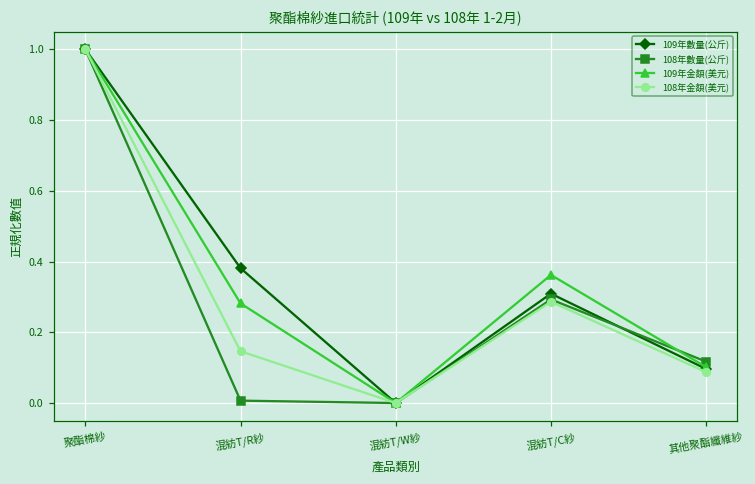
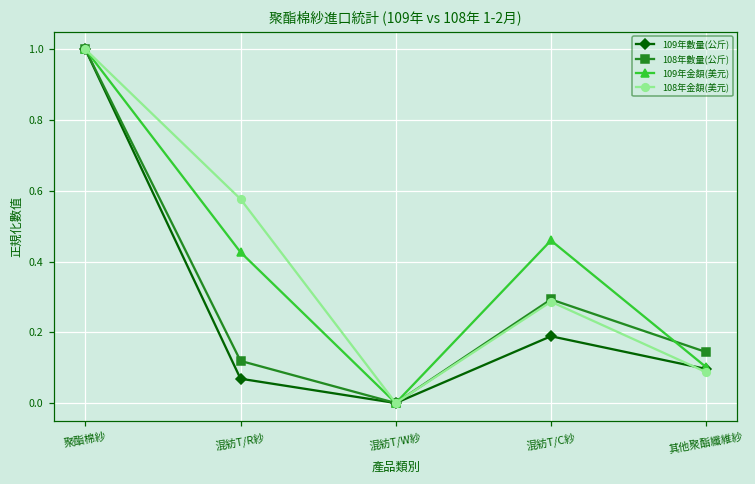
  {
    "109年數量(公斤)": {
-     "混紡T/R紗": 0.38,
-     "混紡T/C紗": 0.31
+     "混紡T/R紗": 0.07,
+     "混紡T/C紗": 0.19
    },
    "108年數量(公斤)": {
-     "混紡T/R紗": 0.01,
-     "其他聚酯纖維紗": 0.12
+     "混紡T/R紗": 0.12,
+     "其他聚酯纖維紗": 0.14
    },
    "109年金額(美元)": {
-     "混紡T/R紗": 0.28,
-     "混紡T/C紗": 0.36
+     "混紡T/R紗": 0.43,
+     "混紡T/C紗": 0.46
    },
    "108年金額(美元)": {
-     "混紡T/R紗": 0.15,
+     "混紡T/R紗": 0.58,
      "其他聚酯纖維紗": 0.09
    }
  }
